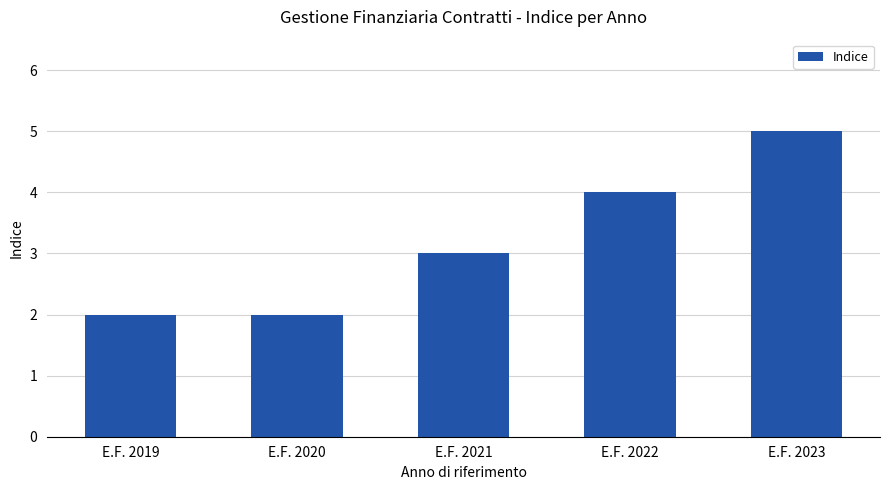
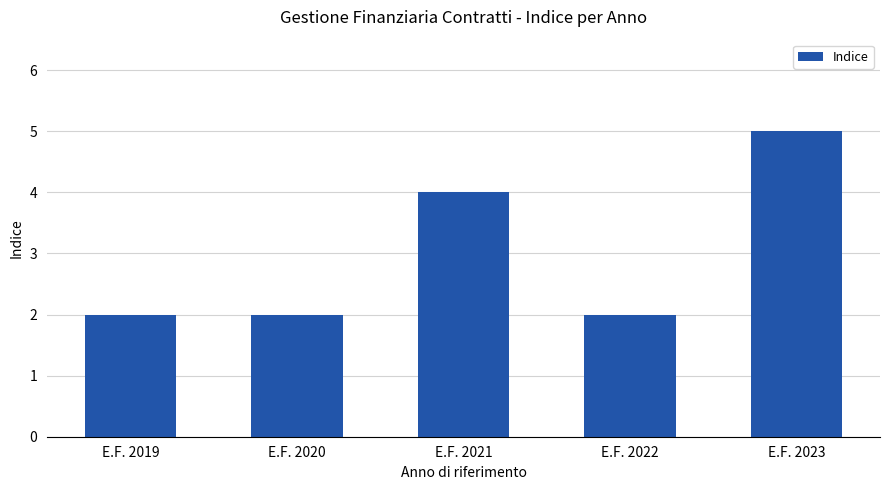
  {
    "E.F. 2019": 2,
    "E.F. 2020": 2,
-   "E.F. 2021": 3,
-   "E.F. 2022": 4,
+   "E.F. 2021": 4,
+   "E.F. 2022": 2,
    "E.F. 2023": 5
  }
